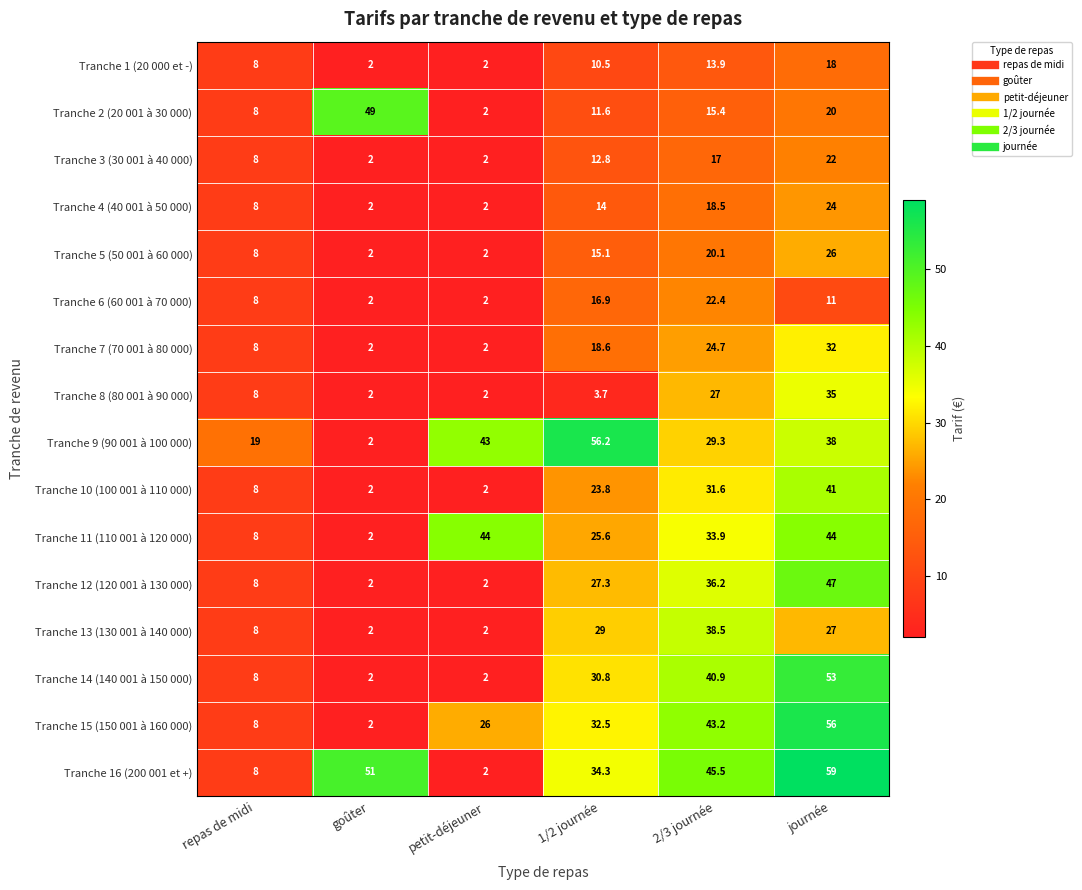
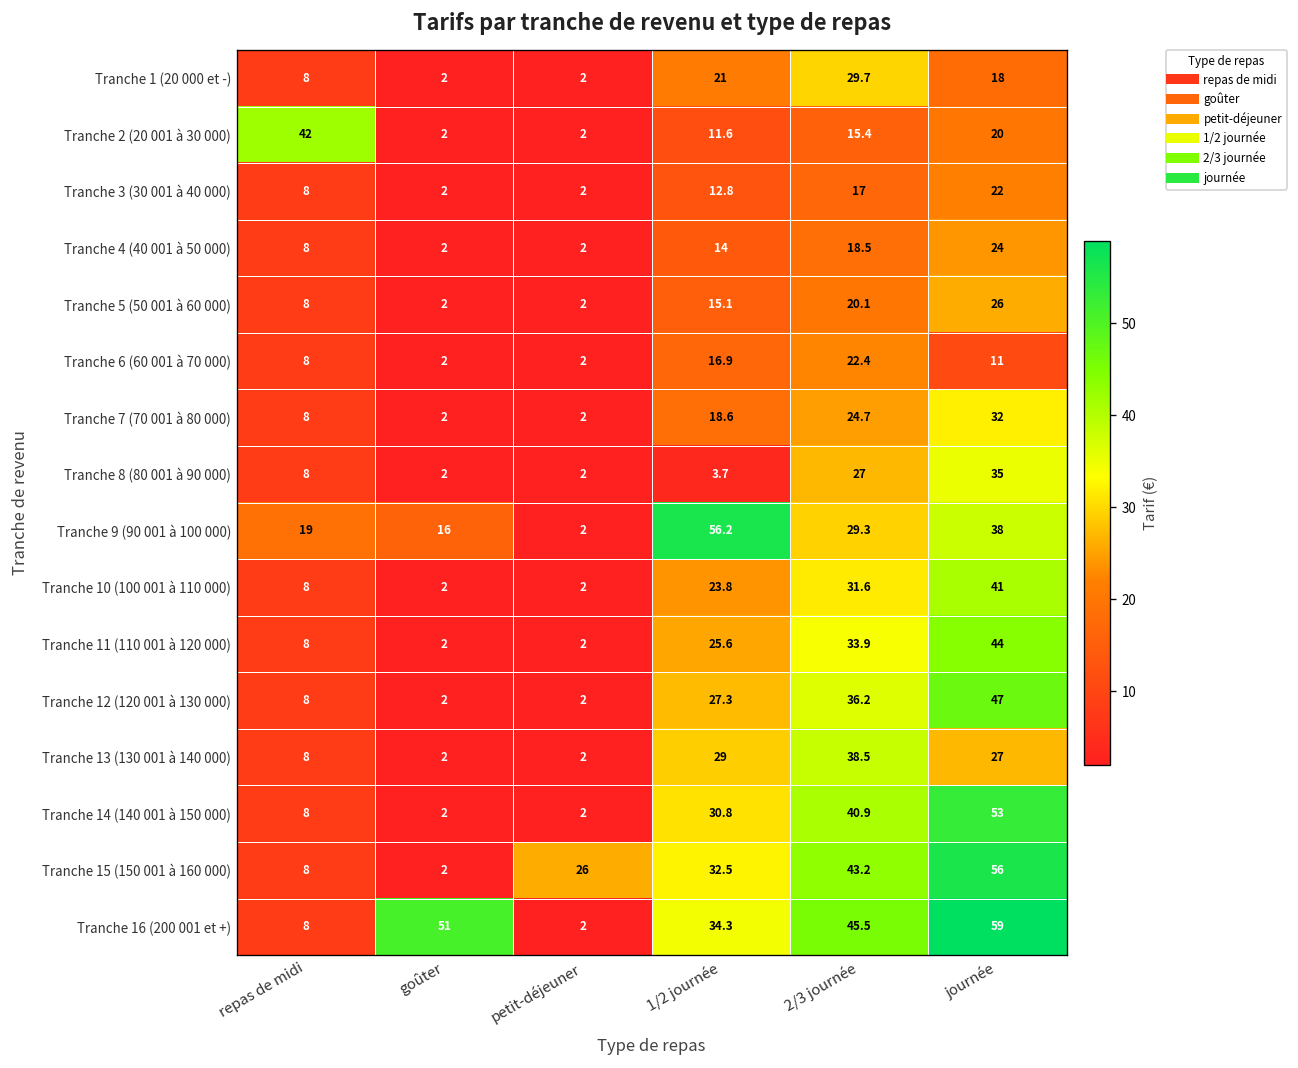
  {
    "Tranche 1 (20 000 et -)": {
      "repas de midi": 8,
      "goûter": 2,
      "petit-déjeuner": 2,
-     "1/2 journée": 10.5,
-     "2/3 journée": 13.9,
+     "1/2 journée": 21,
+     "2/3 journée": 29.7,
      "journée": 18
    },
    "Tranche 2 (20 001 à 30 000)": {
-     "repas de midi": 8,
-     "goûter": 49,
+     "repas de midi": 42,
+     "goûter": 2,
      "petit-déjeuner": 2,
      "1/2 journée": 11.6,
      "2/3 journée": 15.4,
      "journée": 20
    },
    "Tranche 3 (30 001 à 40 000)": {
      "repas de midi": 8,
      "goûter": 2,
      "petit-déjeuner": 2,
      "1/2 journée": 12.8,
      "2/3 journée": 17,
      "journée": 22
    },
    "Tranche 4 (40 001 à 50 000)": {
      "repas de midi": 8,
      "goûter": 2,
      "petit-déjeuner": 2,
      "1/2 journée": 14,
      "2/3 journée": 18.5,
      "journée": 24
    },
    "Tranche 5 (50 001 à 60 000)": {
      "repas de midi": 8,
      "goûter": 2,
      "petit-déjeuner": 2,
      "1/2 journée": 15.1,
      "2/3 journée": 20.1,
      "journée": 26
    },
    "Tranche 6 (60 001 à 70 000)": {
      "repas de midi": 8,
      "goûter": 2,
      "petit-déjeuner": 2,
      "1/2 journée": 16.9,
      "2/3 journée": 22.4,
      "journée": 11
    },
    "Tranche 7 (70 001 à 80 000)": {
      "repas de midi": 8,
      "goûter": 2,
      "petit-déjeuner": 2,
      "1/2 journée": 18.6,
      "2/3 journée": 24.7,
      "journée": 32
    },
    "Tranche 8 (80 001 à 90 000)": {
      "repas de midi": 8,
      "goûter": 2,
      "petit-déjeuner": 2,
      "1/2 journée": 3.7,
      "2/3 journée": 27,
      "journée": 35
    },
    "Tranche 9 (90 001 à 100 000)": {
      "repas de midi": 19,
-     "goûter": 2,
-     "petit-déjeuner": 43,
+     "goûter": 16,
+     "petit-déjeuner": 2,
      "1/2 journée": 56.2,
      "2/3 journée": 29.3,
      "journée": 38
    },
    "Tranche 10 (100 001 à 110 000)": {
      "repas de midi": 8,
      "goûter": 2,
      "petit-déjeuner": 2,
      "1/2 journée": 23.8,
      "2/3 journée": 31.6,
      "journée": 41
    },
    "Tranche 11 (110 001 à 120 000)": {
      "repas de midi": 8,
      "goûter": 2,
-     "petit-déjeuner": 44,
+     "petit-déjeuner": 2,
      "1/2 journée": 25.6,
      "2/3 journée": 33.9,
      "journée": 44
    },
    "Tranche 12 (120 001 à 130 000)": {
      "repas de midi": 8,
      "goûter": 2,
      "petit-déjeuner": 2,
      "1/2 journée": 27.3,
      "2/3 journée": 36.2,
      "journée": 47
    },
    "Tranche 13 (130 001 à 140 000)": {
      "repas de midi": 8,
      "goûter": 2,
      "petit-déjeuner": 2,
      "1/2 journée": 29,
      "2/3 journée": 38.5,
      "journée": 27
    },
    "Tranche 14 (140 001 à 150 000)": {
      "repas de midi": 8,
      "goûter": 2,
      "petit-déjeuner": 2,
      "1/2 journée": 30.8,
      "2/3 journée": 40.9,
      "journée": 53
    },
    "Tranche 15 (150 001 à 160 000)": {
      "repas de midi": 8,
      "goûter": 2,
      "petit-déjeuner": 26,
      "1/2 journée": 32.5,
      "2/3 journée": 43.2,
      "journée": 56
    },
    "Tranche 16 (200 001 et +)": {
      "repas de midi": 8,
      "goûter": 51,
      "petit-déjeuner": 2,
      "1/2 journée": 34.3,
      "2/3 journée": 45.5,
      "journée": 59
    }
  }
